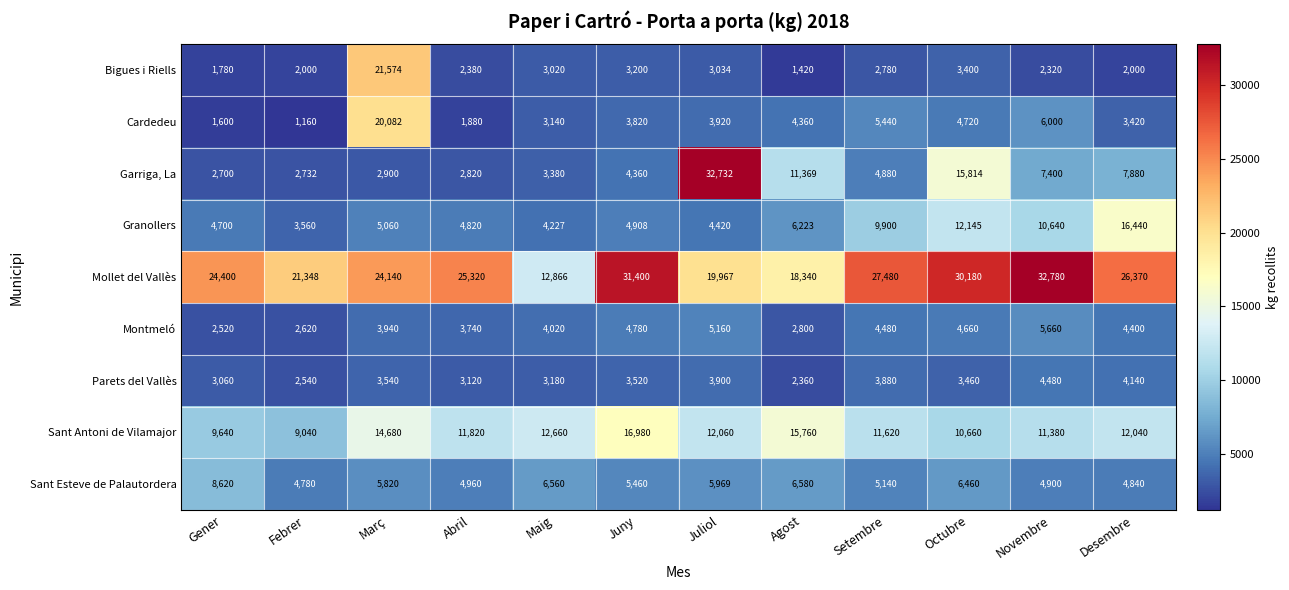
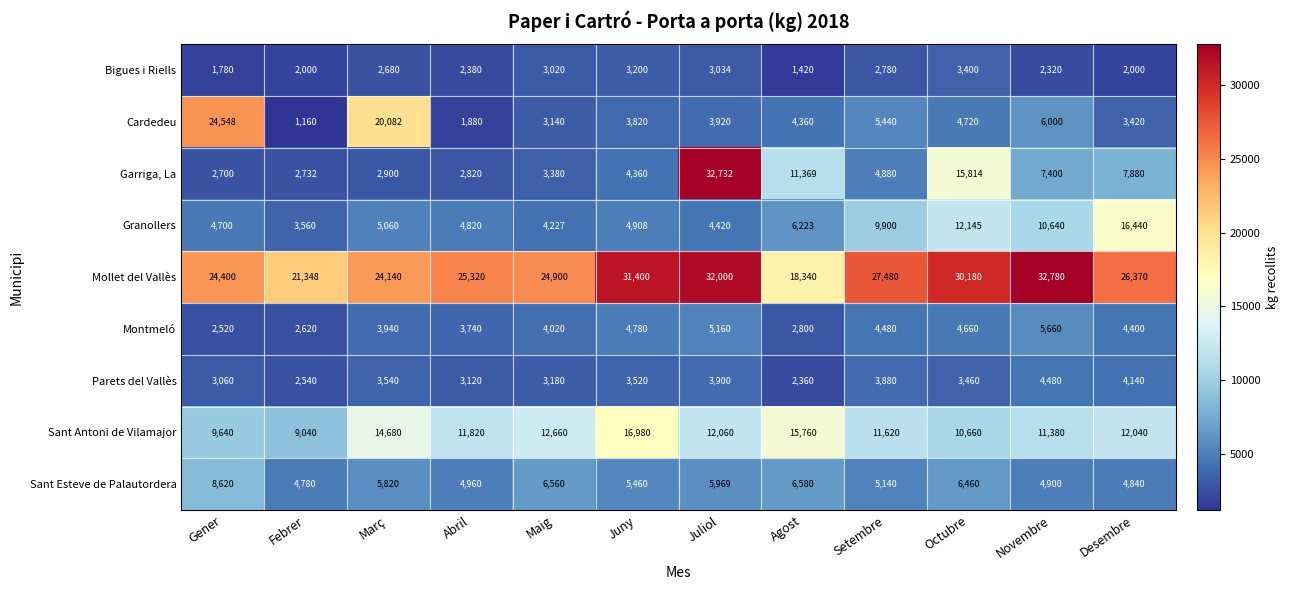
  {
    "Bigues i Riells": {
      "Gener": "1,780",
      "Febrer": "2,000",
-     "Març": "21,574",
+     "Març": "2,680",
      "Abril": "2,380",
      "Maig": "3,020",
      "Juny": "3,200",
      "Juliol": "3,034",
      "Agost": "1,420",
      "Setembre": "2,780",
      "Octubre": "3,400",
      "Novembre": "2,320",
      "Desembre": "2,000"
    },
    "Cardedeu": {
-     "Gener": "1,600",
+     "Gener": "24,548",
      "Febrer": "1,160",
      "Març": "20,082",
      "Abril": "1,880",
      "Maig": "3,140",
      "Juny": "3,820",
      "Juliol": "3,920",
      "Agost": "4,360",
      "Setembre": "5,440",
      "Octubre": "4,720",
      "Novembre": "6,000",
      "Desembre": "3,420"
    },
    "Garriga, La": {
      "Gener": "2,700",
      "Febrer": "2,732",
      "Març": "2,900",
      "Abril": "2,820",
      "Maig": "3,380",
      "Juny": "4,360",
      "Juliol": "32,732",
      "Agost": "11,369",
      "Setembre": "4,880",
      "Octubre": "15,814",
      "Novembre": "7,400",
      "Desembre": "7,880"
    },
    "Granollers": {
      "Gener": "4,700",
      "Febrer": "3,560",
      "Març": "5,060",
      "Abril": "4,820",
      "Maig": "4,227",
      "Juny": "4,908",
      "Juliol": "4,420",
      "Agost": "6,223",
      "Setembre": "9,900",
      "Octubre": "12,145",
      "Novembre": "10,640",
      "Desembre": "16,440"
    },
    "Mollet del Vallès": {
      "Gener": "24,400",
      "Febrer": "21,348",
      "Març": "24,140",
      "Abril": "25,320",
-     "Maig": "12,866",
+     "Maig": "24,900",
      "Juny": "31,400",
-     "Juliol": "19,967",
+     "Juliol": "32,000",
      "Agost": "18,340",
      "Setembre": "27,480",
      "Octubre": "30,180",
      "Novembre": "32,780",
      "Desembre": "26,370"
    },
    "Montmeló": {
      "Gener": "2,520",
      "Febrer": "2,620",
      "Març": "3,940",
      "Abril": "3,740",
      "Maig": "4,020",
      "Juny": "4,780",
      "Juliol": "5,160",
      "Agost": "2,800",
      "Setembre": "4,480",
      "Octubre": "4,660",
      "Novembre": "5,660",
      "Desembre": "4,400"
    },
    "Parets del Vallès": {
      "Gener": "3,060",
      "Febrer": "2,540",
      "Març": "3,540",
      "Abril": "3,120",
      "Maig": "3,180",
      "Juny": "3,520",
      "Juliol": "3,900",
      "Agost": "2,360",
      "Setembre": "3,880",
      "Octubre": "3,460",
      "Novembre": "4,480",
      "Desembre": "4,140"
    },
    "Sant Antoni de Vilamajor": {
      "Gener": "9,640",
      "Febrer": "9,040",
      "Març": "14,680",
      "Abril": "11,820",
      "Maig": "12,660",
      "Juny": "16,980",
      "Juliol": "12,060",
      "Agost": "15,760",
      "Setembre": "11,620",
      "Octubre": "10,660",
      "Novembre": "11,380",
      "Desembre": "12,040"
    },
    "Sant Esteve de Palautordera": {
      "Gener": "8,620",
      "Febrer": "4,780",
      "Març": "5,820",
      "Abril": "4,960",
      "Maig": "6,560",
      "Juny": "5,460",
      "Juliol": "5,969",
      "Agost": "6,580",
      "Setembre": "5,140",
      "Octubre": "6,460",
      "Novembre": "4,900",
      "Desembre": "4,840"
    }
  }
